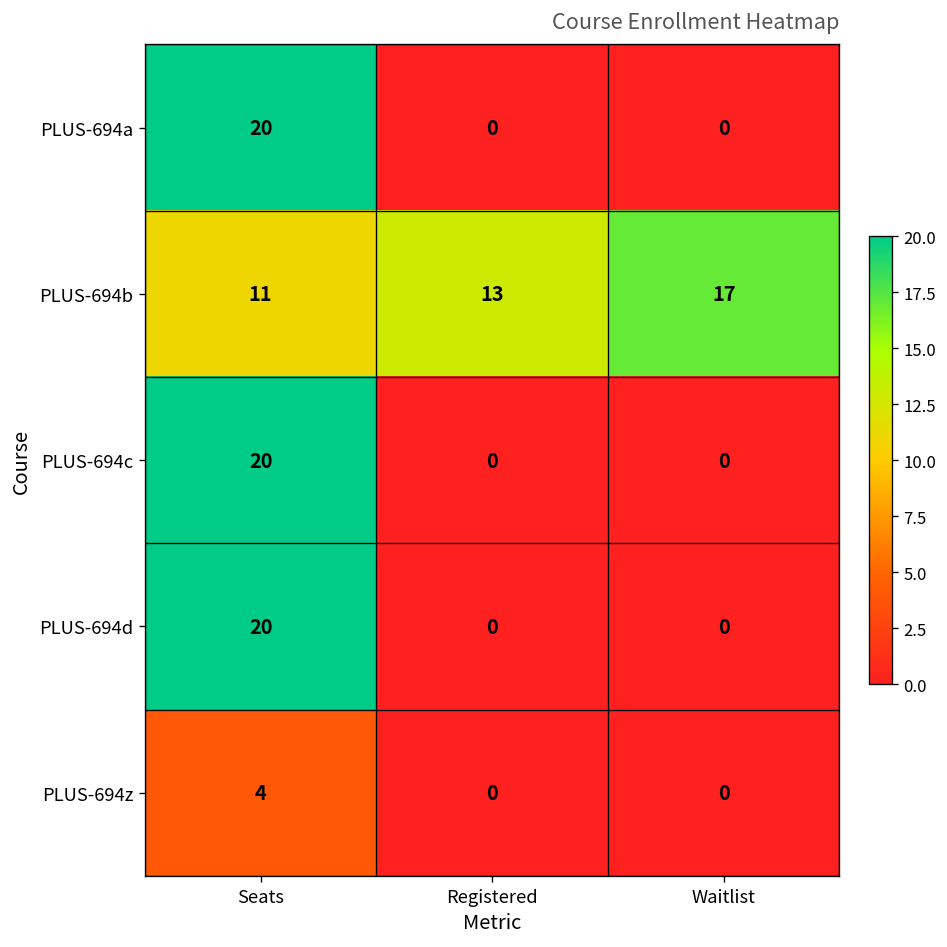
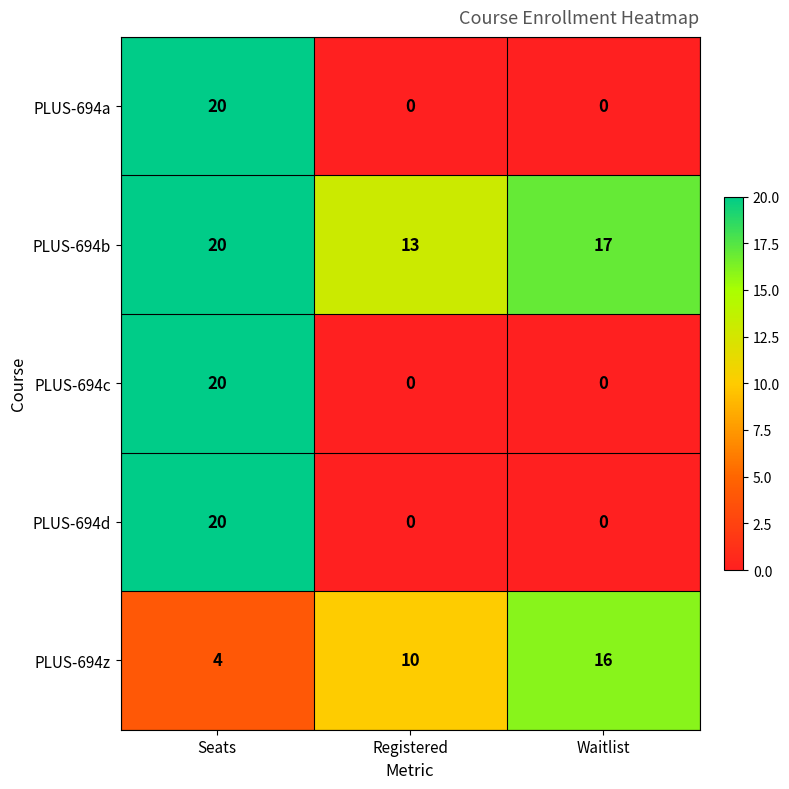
  {
    "PLUS-694a": {
      "Seats": 20,
      "Registered": 0,
      "Waitlist": 0
    },
    "PLUS-694b": {
-     "Seats": 11,
+     "Seats": 20,
      "Registered": 13,
      "Waitlist": 17
    },
    "PLUS-694c": {
      "Seats": 20,
      "Registered": 0,
      "Waitlist": 0
    },
    "PLUS-694d": {
      "Seats": 20,
      "Registered": 0,
      "Waitlist": 0
    },
    "PLUS-694z": {
      "Seats": 4,
-     "Registered": 0,
-     "Waitlist": 0
+     "Registered": 10,
+     "Waitlist": 16
    }
  }
